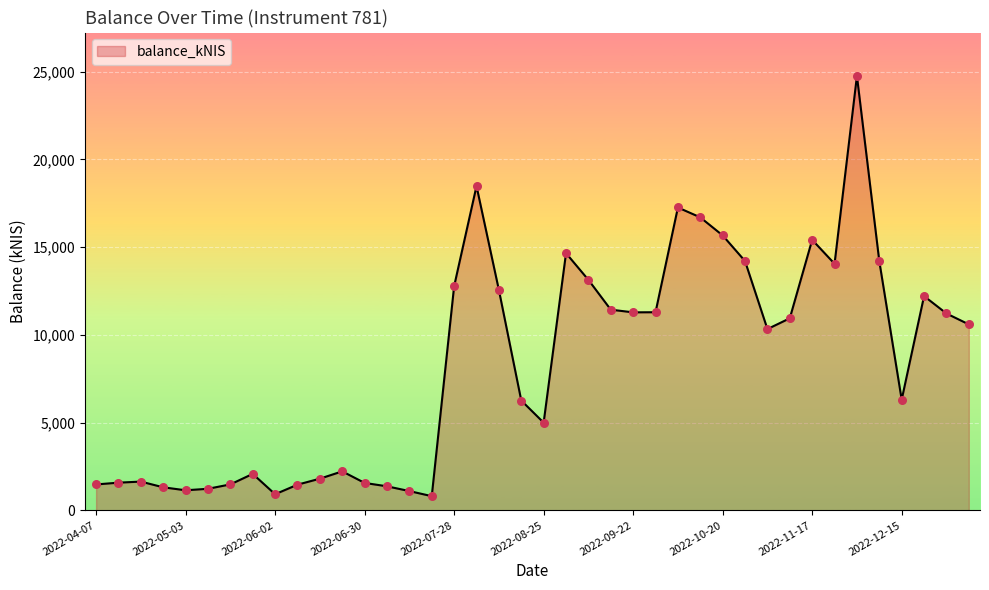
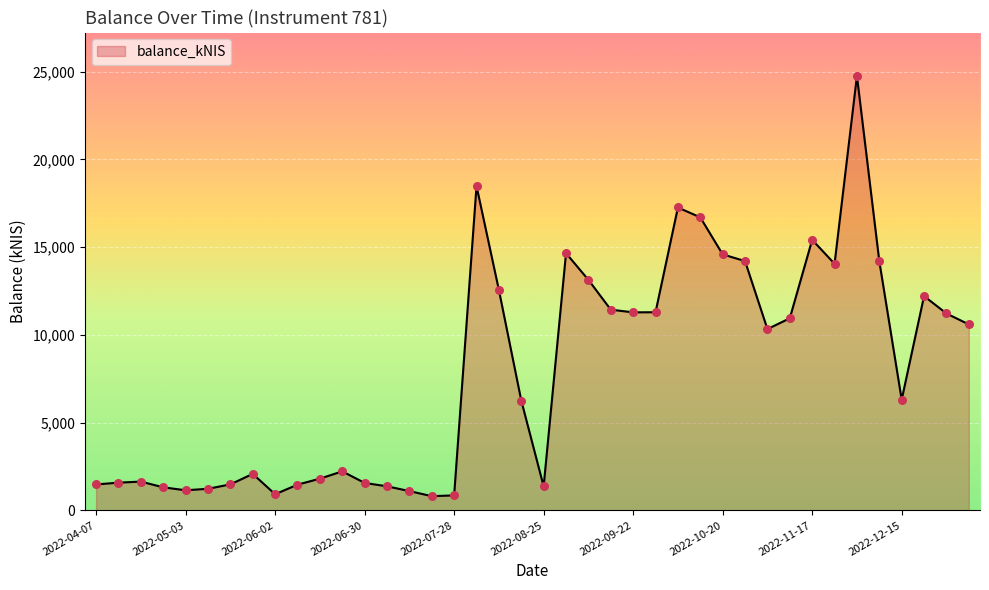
  {
    "2022-04-07": "1,500",
    "2022-05-03": "1,100",
    "2022-06-02": "900",
    "2022-06-30": "1,600",
-   "2022-07-28": "12,800",
-   "2022-08-25": "5,000",
+   "2022-07-28": "800",
+   "2022-08-25": "1,400",
    "2022-09-22": "11,300",
-   "2022-10-20": "15,700",
+   "2022-10-20": "14,600",
    "2022-11-17": "15,400",
    "2022-12-15": "6,300"
  }
